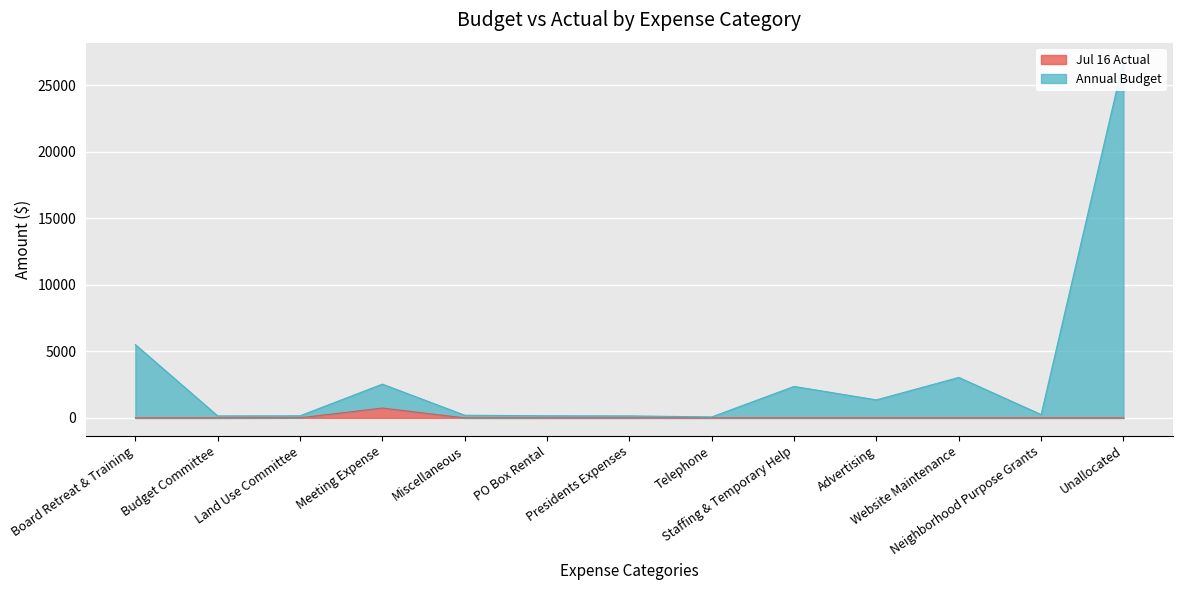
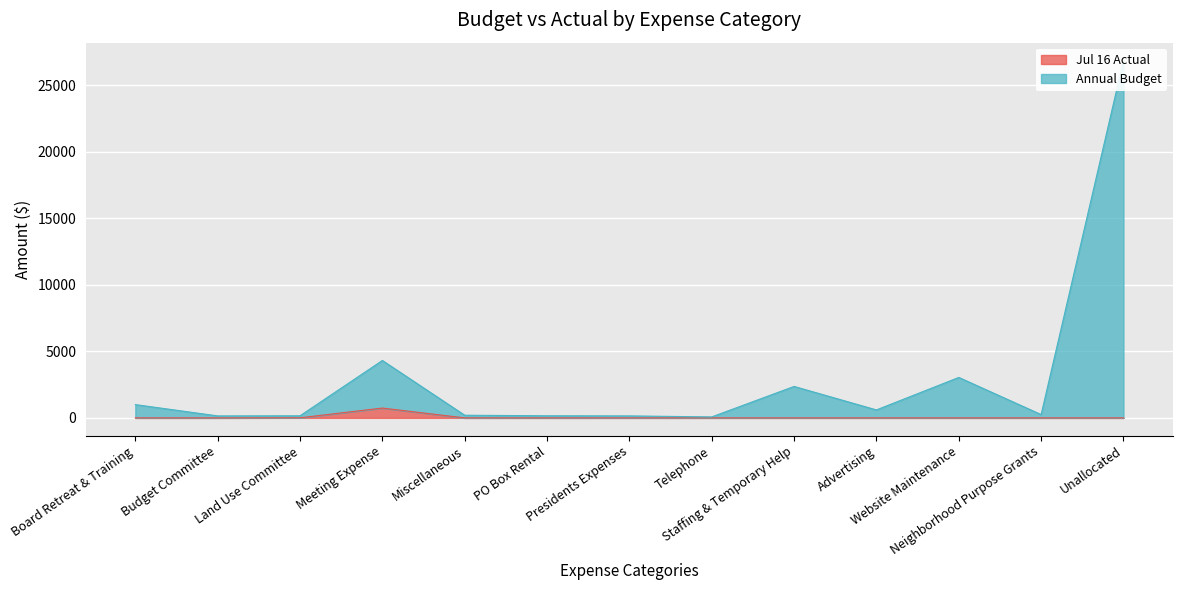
  {
    "Jul 16 Actual": {
      "Board Retreat & Training": 0,
      "Meeting Expense": 700,
      "Miscellaneous": 0,
      "Staffing & Temporary Help": 0,
      "Advertising": 0,
      "Website Maintenance": 0,
      "Neighborhood Purpose Grants": 0,
      "Unallocated": 0
    },
    "Annual Budget": {
-     "Board Retreat & Training": 5500,
-     "Meeting Expense": 1800,
+     "Board Retreat & Training": 1000,
+     "Meeting Expense": 3600,
      "Miscellaneous": 200,
      "Staffing & Temporary Help": 2400,
-     "Advertising": 1400,
+     "Advertising": 600,
      "Website Maintenance": 3000,
      "Neighborhood Purpose Grants": 300
    }
  }
